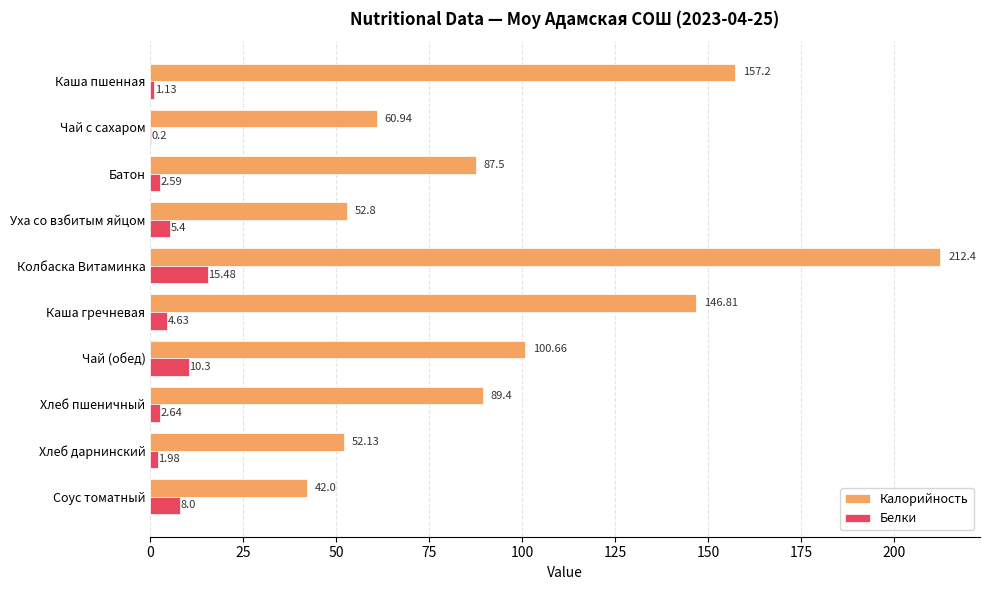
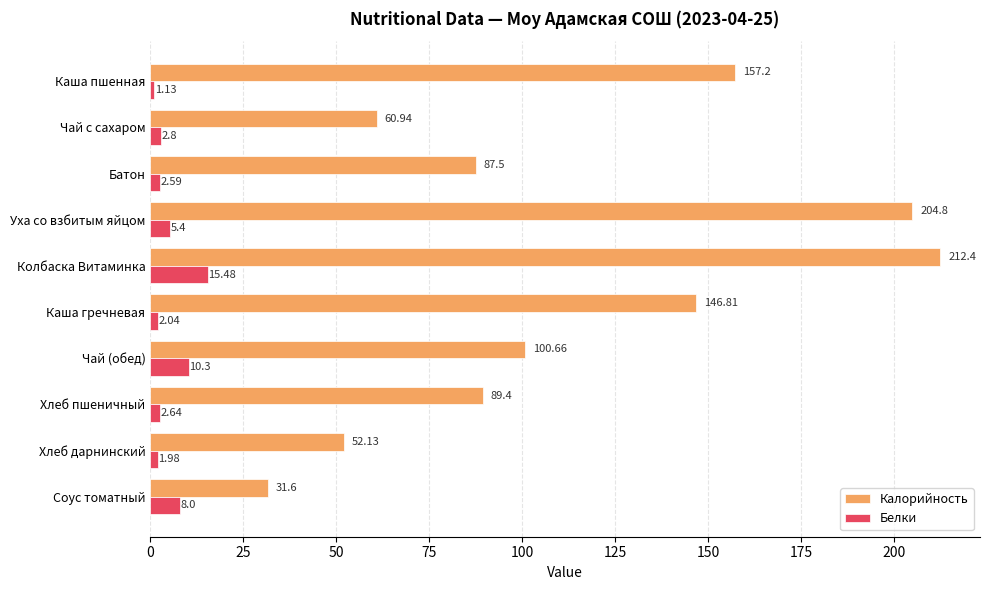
  {
    "Калорийность": {
      "Каша пшенная": 157.2,
      "Чай с сахаром": 60.94,
      "Батон": 87.5,
-     "Уха со взбитым яйцом": 52.8,
+     "Уха со взбитым яйцом": 204.8,
      "Колбаска Витаминка": 212.4,
      "Каша гречневая": 146.81,
      "Чай (обед)": 100.66,
      "Хлеб пшеничный": 89.4,
      "Хлеб дарнинский": 52.13,
-     "Соус томатный": 42.0
+     "Соус томатный": 31.6
    },
    "Белки": {
      "Каша пшенная": 1.13,
-     "Чай с сахаром": 0.2,
+     "Чай с сахаром": 2.8,
      "Батон": 2.59,
      "Уха со взбитым яйцом": 5.4,
      "Колбаска Витаминка": 15.48,
-     "Каша гречневая": 4.63,
+     "Каша гречневая": 2.04,
      "Чай (обед)": 10.3,
      "Хлеб пшеничный": 2.64,
      "Хлеб дарнинский": 1.98,
      "Соус томатный": 8.0
    }
  }
